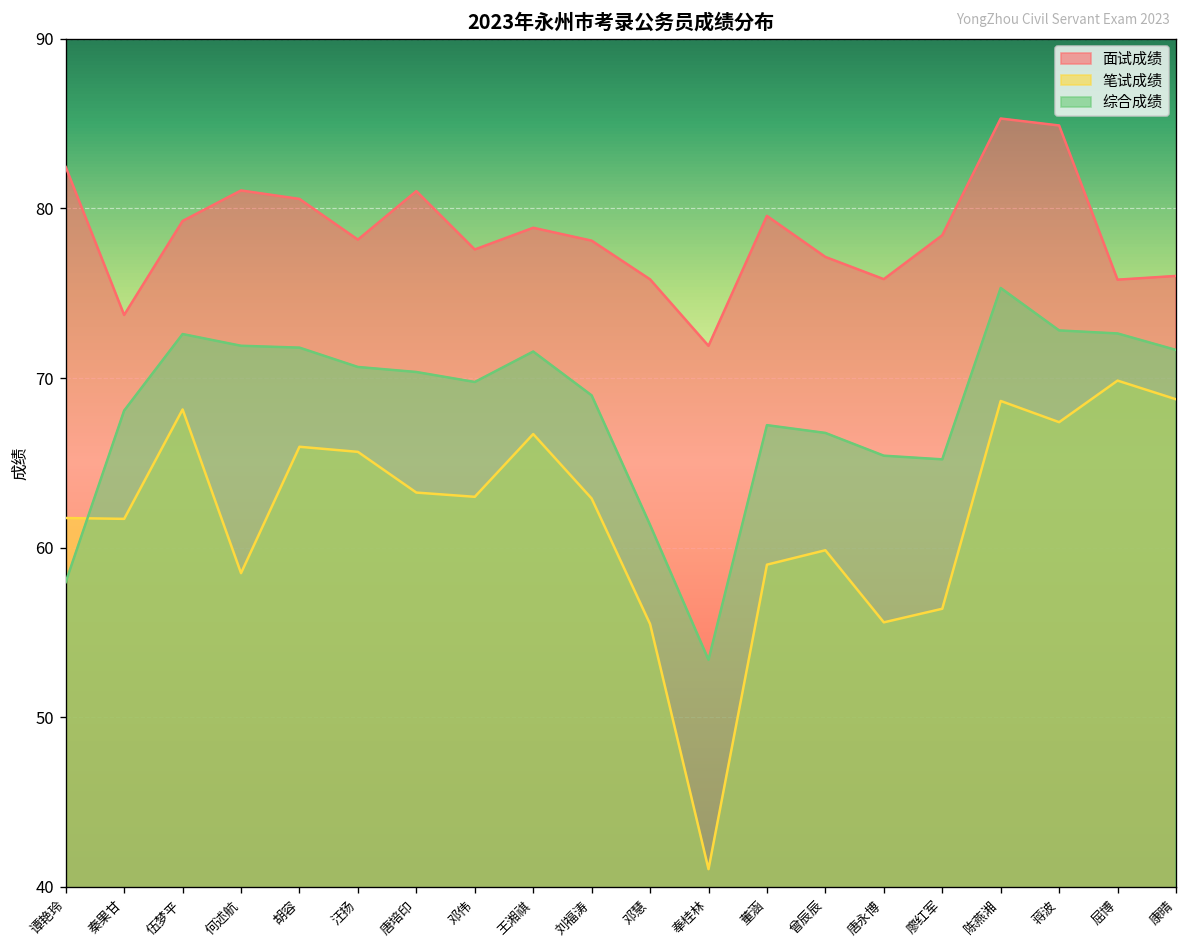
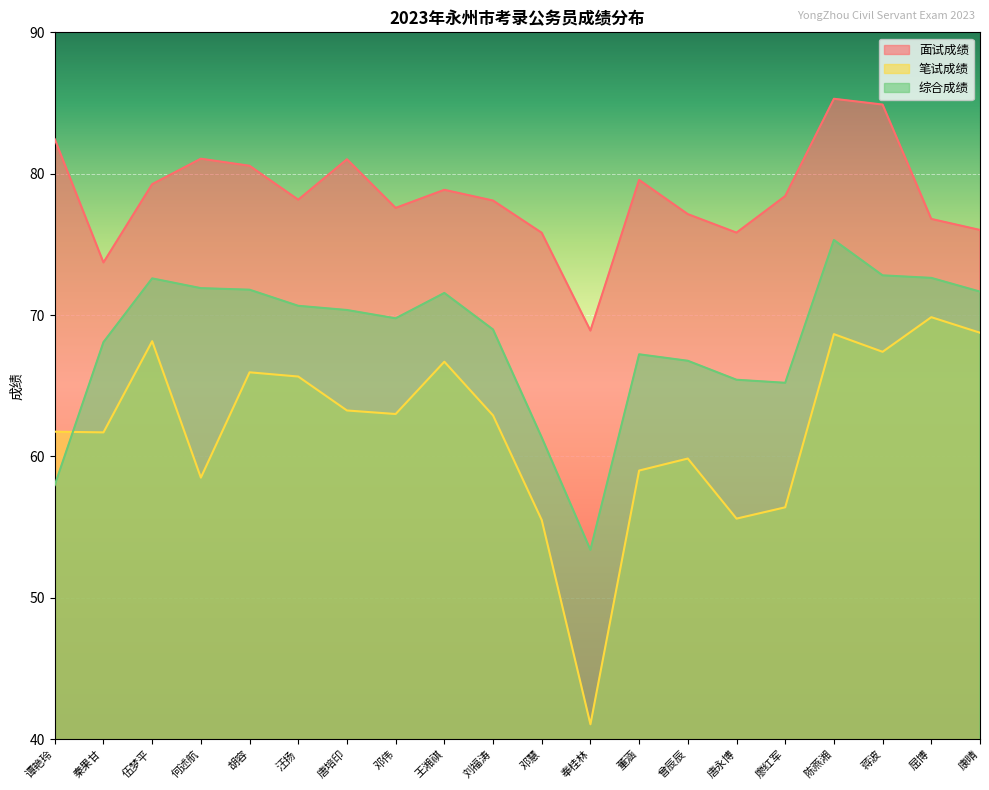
  {
    "面试成绩": {
      "谭艳玲": 82.4,
      "秦果甘": 73.7,
      "伍梦平": 79.3,
      "何述航": 81.1,
      "胡容": 80.6,
      "汪扬": 78.2,
      "唐培印": 81.0,
      "邓伟": 77.6,
      "王湘祺": 78.9,
      "刘福涛": 78.1,
      "邓慧": 75.8,
-     "奉桂林": 71.9,
+     "奉桂林": 68.9,
      "董涵": 79.6,
      "曾辰辰": 77.1,
      "唐永博": 75.8,
      "廖红军": 78.4,
      "陈燕湘": 85.3,
      "蒋波": 84.9,
-     "屈博": 75.8,
+     "屈博": 76.8,
      "康晴": 76.0
    },
    "笔试成绩": {
      "谭艳玲": 61.8,
      "秦果甘": 61.7,
      "伍梦平": 68.2,
      "何述航": 58.5,
      "胡容": 66.0,
      "汪扬": 65.7,
      "唐培印": 63.3,
      "邓伟": 63.0,
      "王湘祺": 66.7,
      "刘福涛": 62.9,
      "邓慧": 55.5,
      "奉桂林": 41.1,
      "董涵": 59.0,
      "曾辰辰": 59.9,
      "唐永博": 55.6,
      "廖红军": 56.4,
      "陈燕湘": 68.7,
      "蒋波": 67.4,
      "屈博": 69.9,
      "康晴": 68.8
    },
    "综合成绩": {
      "谭艳玲": 58.0,
      "秦果甘": 68.1,
      "伍梦平": 72.6,
      "何述航": 71.9,
      "胡容": 71.8,
      "汪扬": 70.7,
      "唐培印": 70.4,
      "邓伟": 69.8,
      "王湘祺": 71.6,
      "刘福涛": 69.0,
      "邓慧": 61.3,
      "奉桂林": 53.4,
      "董涵": 67.2,
      "曾辰辰": 66.8,
      "唐永博": 65.4,
      "廖红军": 65.2,
      "陈燕湘": 75.3,
      "蒋波": 72.8,
      "屈博": 72.6,
      "康晴": 71.7
    }
  }
